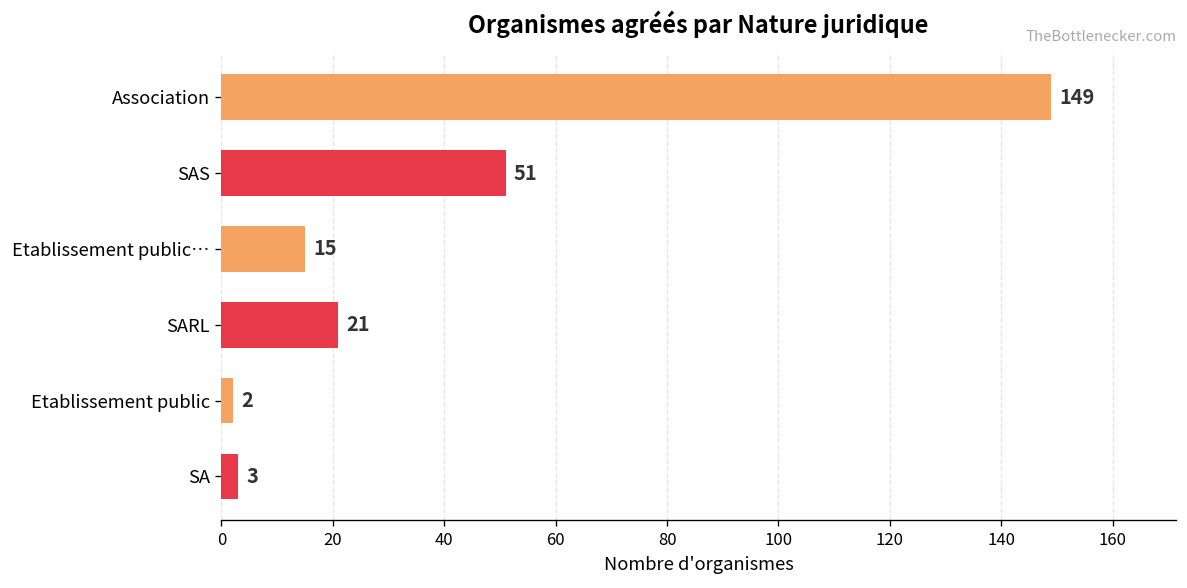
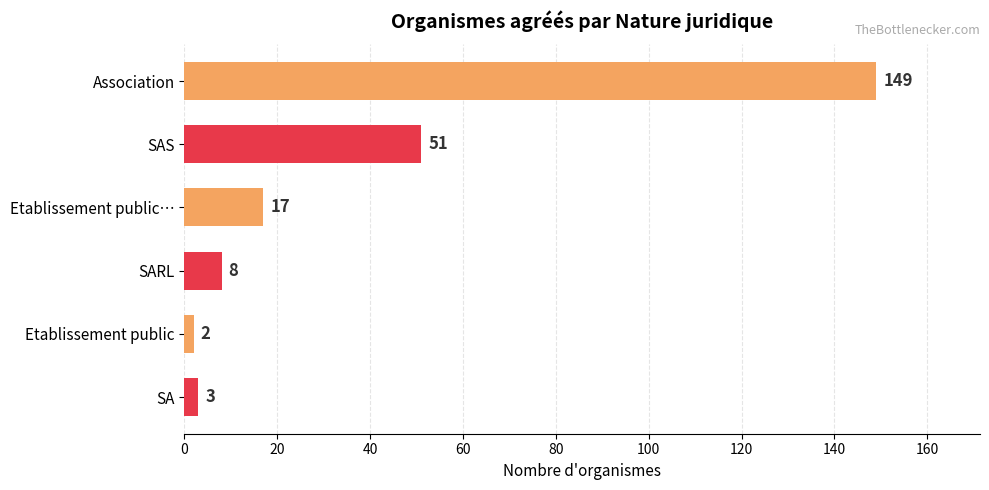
  {
    "Association": 149,
    "SAS": 51,
-   "Etablissement public…": 15,
-   "SARL": 21,
+   "Etablissement public…": 17,
+   "SARL": 8,
    "Etablissement public": 2,
    "SA": 3
  }
